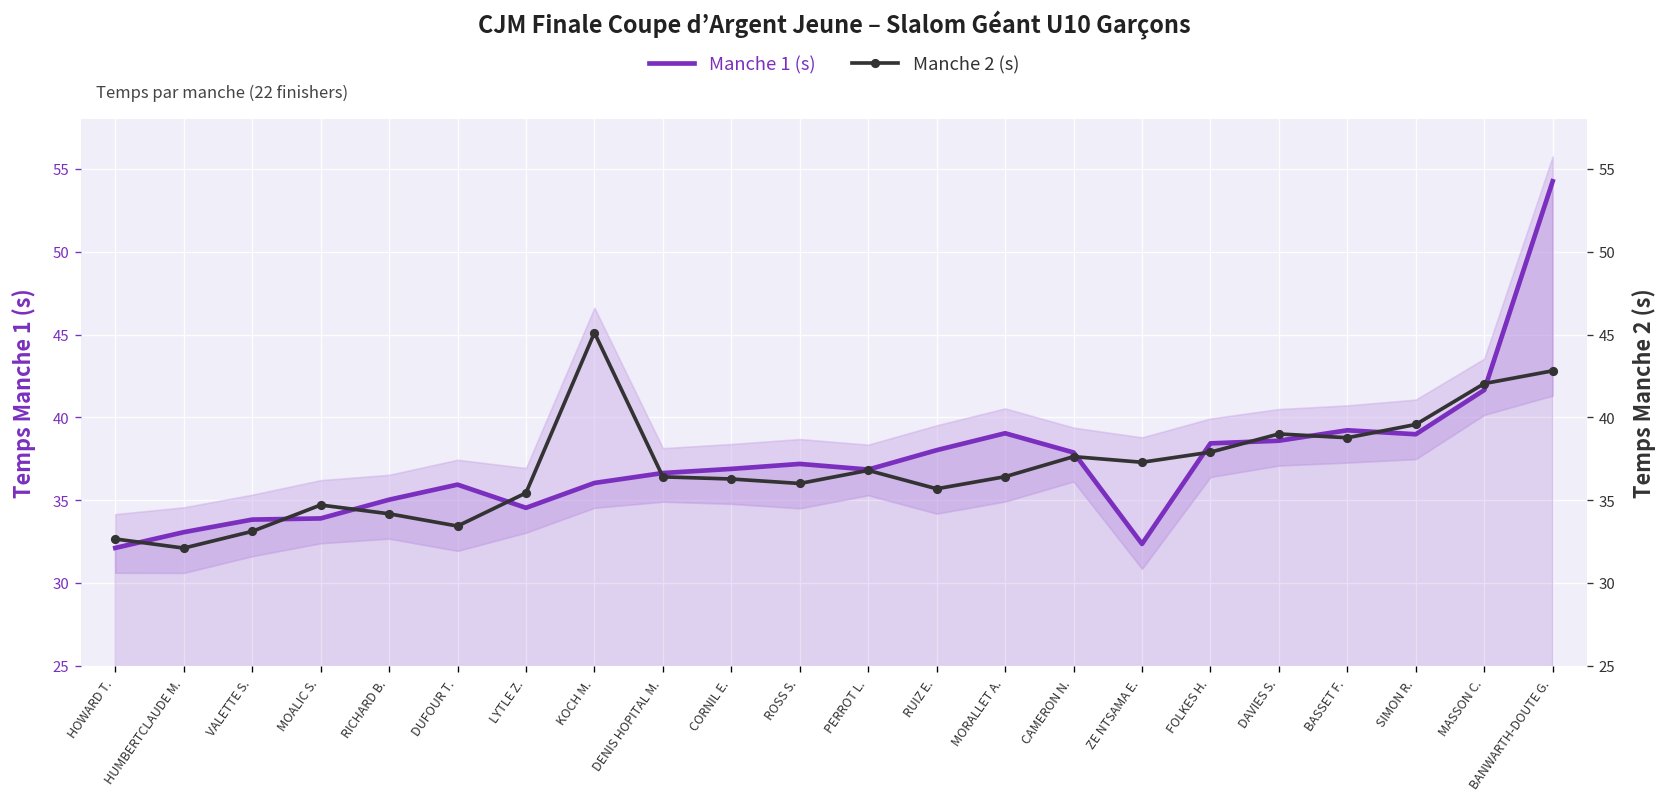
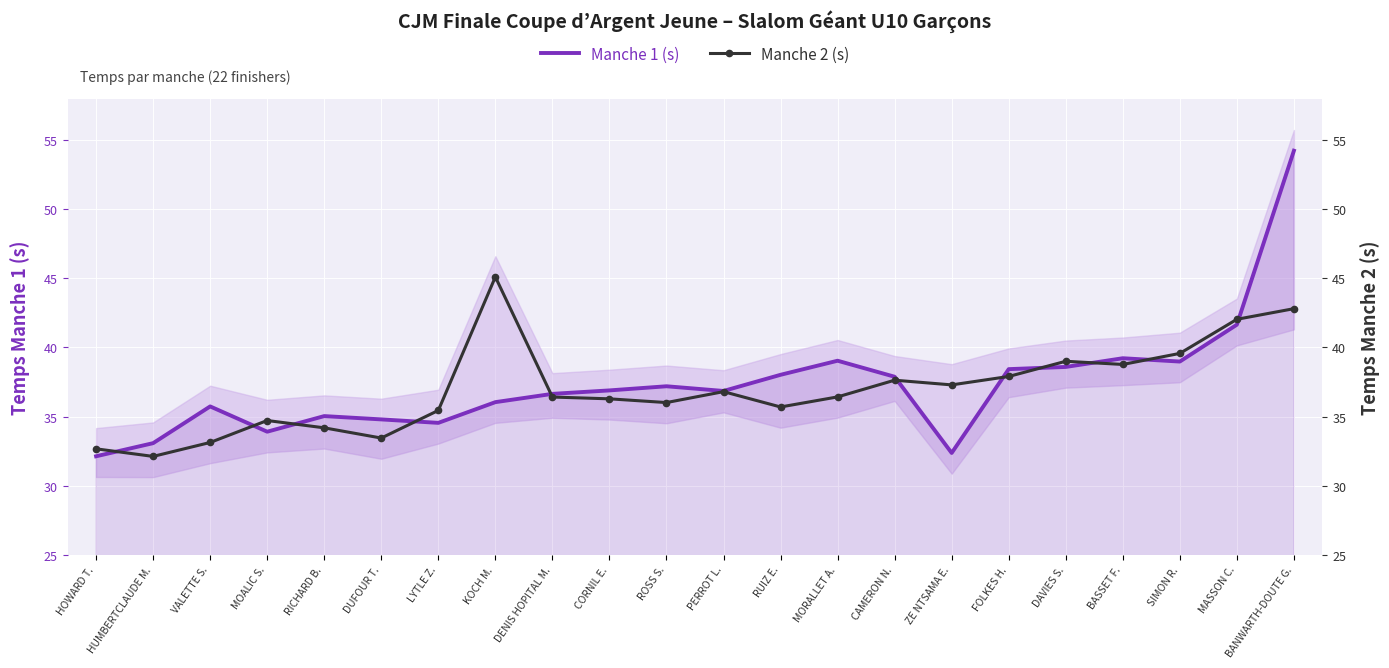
  {
    "Manche 1 (s)": {
      "HOWARD T.": 32.1,
      "HUMBERTCLAUDE M.": 33.1,
-     "VALETTE S.": 33.8,
+     "VALETTE S.": 35.7,
      "MOALIC S.": 33.9,
      "RICHARD B.": 35.0,
-     "DUFOUR T.": 35.9,
+     "DUFOUR T.": 34.8,
      "LYTLE Z.": 34.5,
      "KOCH M.": 36.0,
      "DENIS HOPITAL M.": 36.6,
      "CORNIL E.": 36.9,
      "ROSS S.": 37.2,
      "RUIZ E.": 38.0,
      "MORALLET A.": 39.0,
      "CAMERON N.": 37.9,
      "ZE NTSAMA E.": 32.4,
      "FOLKES H.": 38.4,
      "DAVIES S.": 38.6,
      "BASSET F.": 39.2,
      "SIMON R.": 39.0,
      "MASSON C.": 41.7,
      "BANWARTH-DOUTE G.": 54.3
    },
    "Manche 2 (s)": {
      "HOWARD T.": 32.7,
      "HUMBERTCLAUDE M.": 32.1,
      "VALETTE S.": 33.1,
      "MOALIC S.": 34.7,
      "RICHARD B.": 34.2,
      "DUFOUR T.": 33.4,
      "LYTLE Z.": 35.4,
      "KOCH M.": 45.1,
      "DENIS HOPITAL M.": 36.4,
      "CORNIL E.": 36.3,
      "ROSS S.": 36.0,
      "RUIZ E.": 35.7,
      "MORALLET A.": 36.4,
      "CAMERON N.": 37.6,
      "ZE NTSAMA E.": 37.3,
      "FOLKES H.": 37.9,
      "DAVIES S.": 39.0,
      "BASSET F.": 38.8,
      "SIMON R.": 39.6,
      "MASSON C.": 42.0,
      "BANWARTH-DOUTE G.": 42.8
    }
  }
